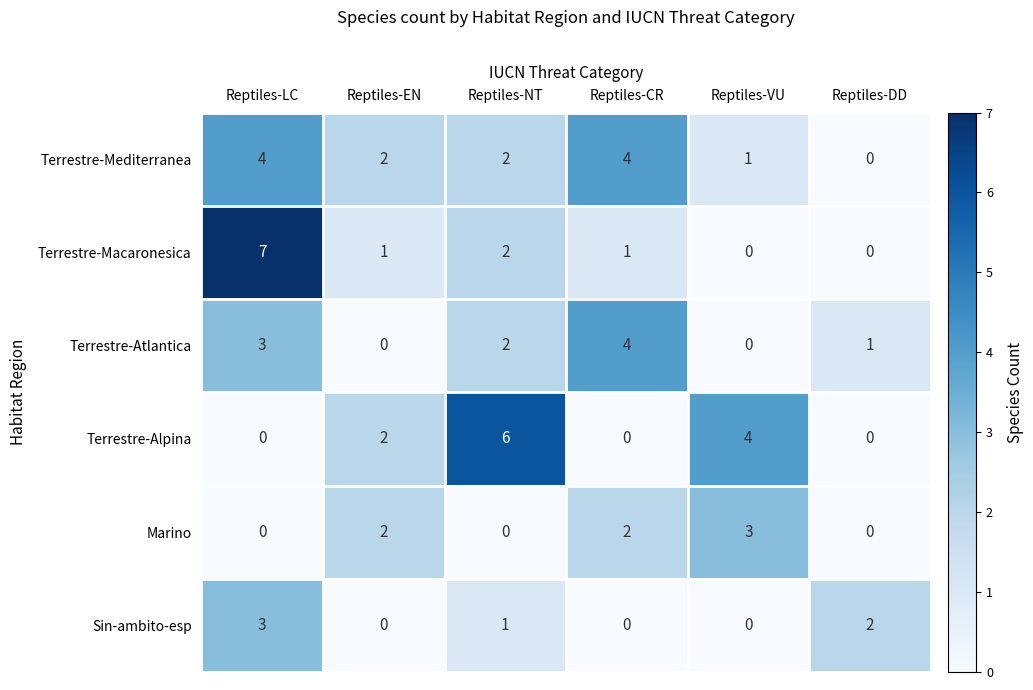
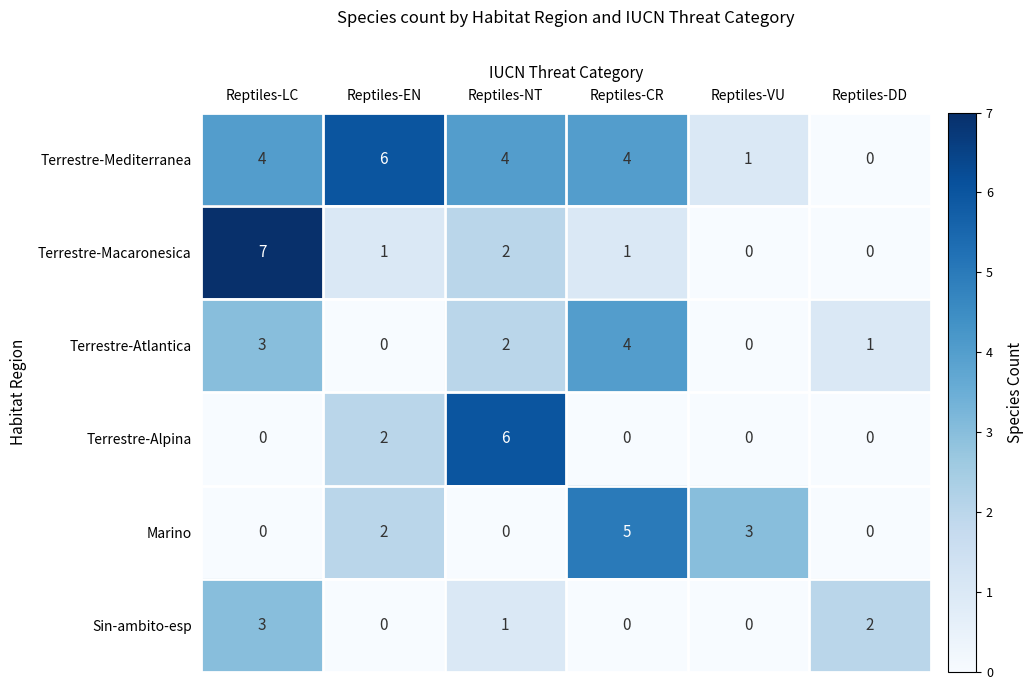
  {
    "Terrestre-Mediterranea": {
      "Reptiles-LC": 4,
-     "Reptiles-EN": 2,
-     "Reptiles-NT": 2,
+     "Reptiles-EN": 6,
+     "Reptiles-NT": 4,
      "Reptiles-CR": 4,
      "Reptiles-VU": 1,
      "Reptiles-DD": 0
    },
    "Terrestre-Macaronesica": {
      "Reptiles-LC": 7,
      "Reptiles-EN": 1,
      "Reptiles-NT": 2,
      "Reptiles-CR": 1,
      "Reptiles-VU": 0,
      "Reptiles-DD": 0
    },
    "Terrestre-Atlantica": {
      "Reptiles-LC": 3,
      "Reptiles-EN": 0,
      "Reptiles-NT": 2,
      "Reptiles-CR": 4,
      "Reptiles-VU": 0,
      "Reptiles-DD": 1
    },
    "Terrestre-Alpina": {
      "Reptiles-LC": 0,
      "Reptiles-EN": 2,
      "Reptiles-NT": 6,
      "Reptiles-CR": 0,
-     "Reptiles-VU": 4,
+     "Reptiles-VU": 0,
      "Reptiles-DD": 0
    },
    "Marino": {
      "Reptiles-LC": 0,
      "Reptiles-EN": 2,
      "Reptiles-NT": 0,
-     "Reptiles-CR": 2,
+     "Reptiles-CR": 5,
      "Reptiles-VU": 3,
      "Reptiles-DD": 0
    },
    "Sin-ambito-esp": {
      "Reptiles-LC": 3,
      "Reptiles-EN": 0,
      "Reptiles-NT": 1,
      "Reptiles-CR": 0,
      "Reptiles-VU": 0,
      "Reptiles-DD": 2
    }
  }
